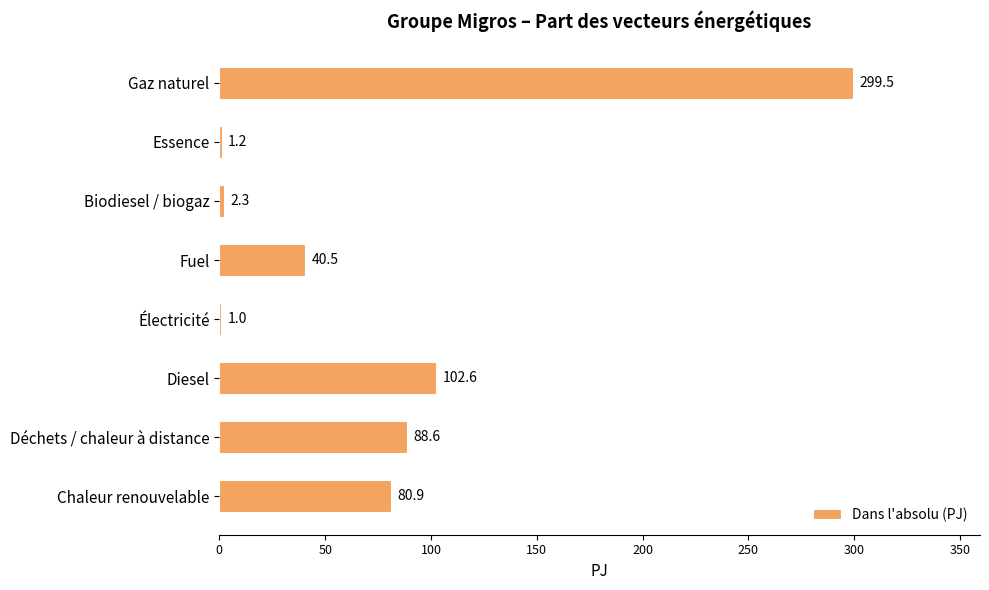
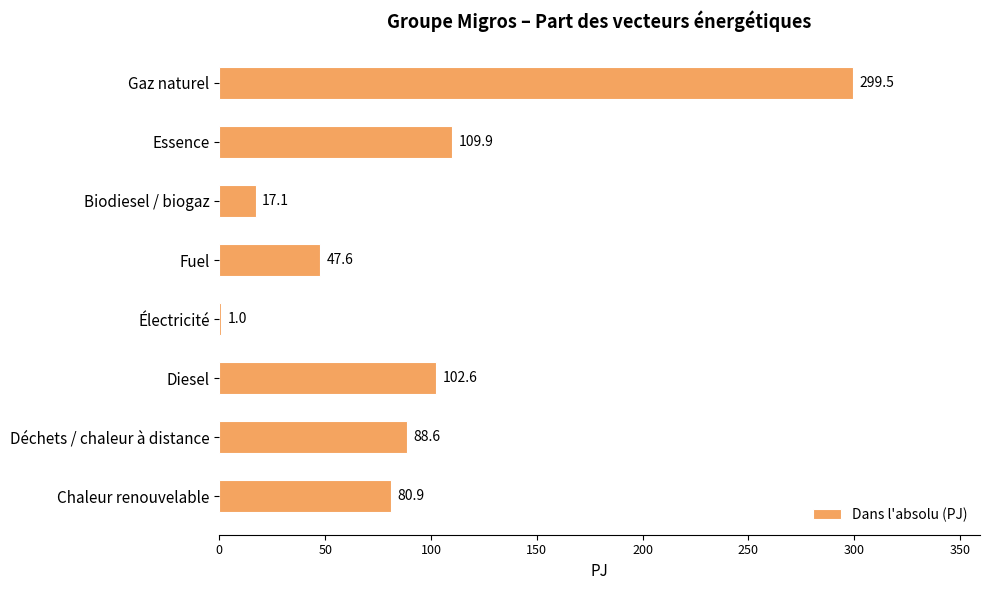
  {
    "Gaz naturel": 299.5,
-   "Essence": 1.2,
-   "Biodiesel / biogaz": 2.3,
-   "Fuel": 40.5,
+   "Essence": 109.9,
+   "Biodiesel / biogaz": 17.1,
+   "Fuel": 47.6,
    "Électricité": 1.0,
    "Diesel": 102.6,
    "Déchets / chaleur à distance": 88.6,
    "Chaleur renouvelable": 80.9
  }
